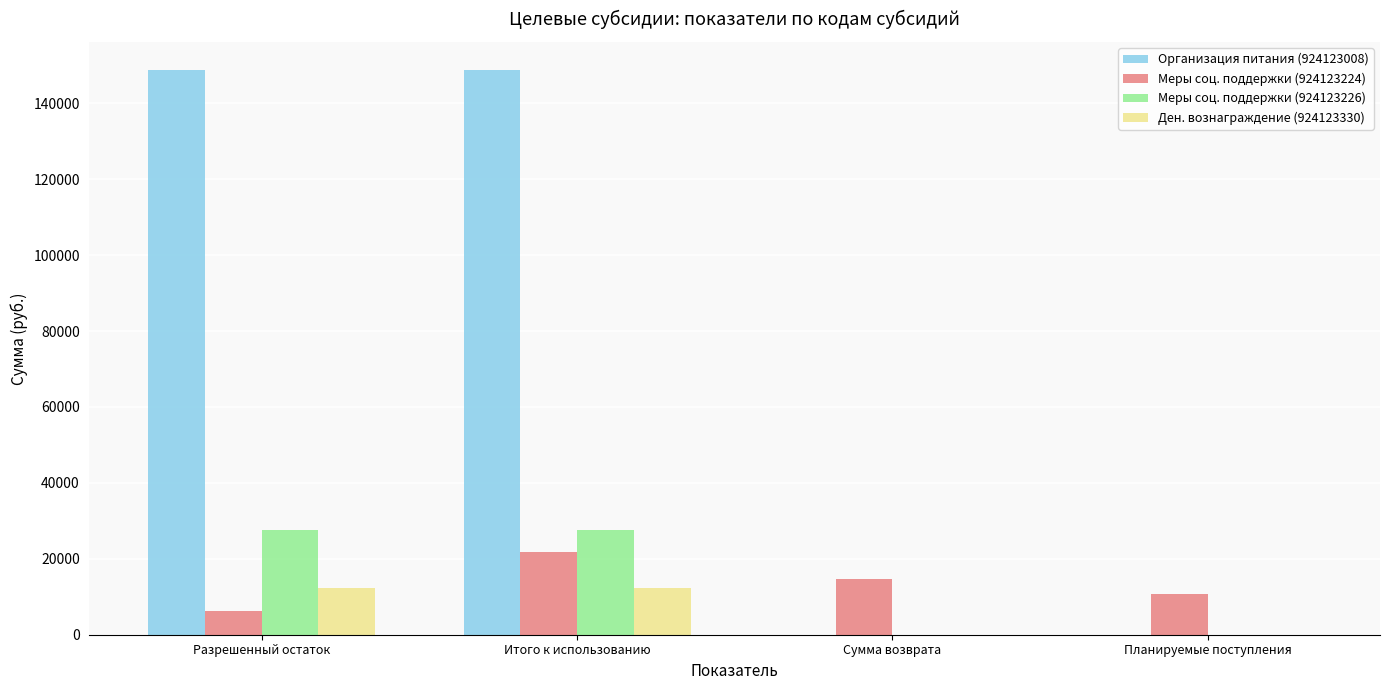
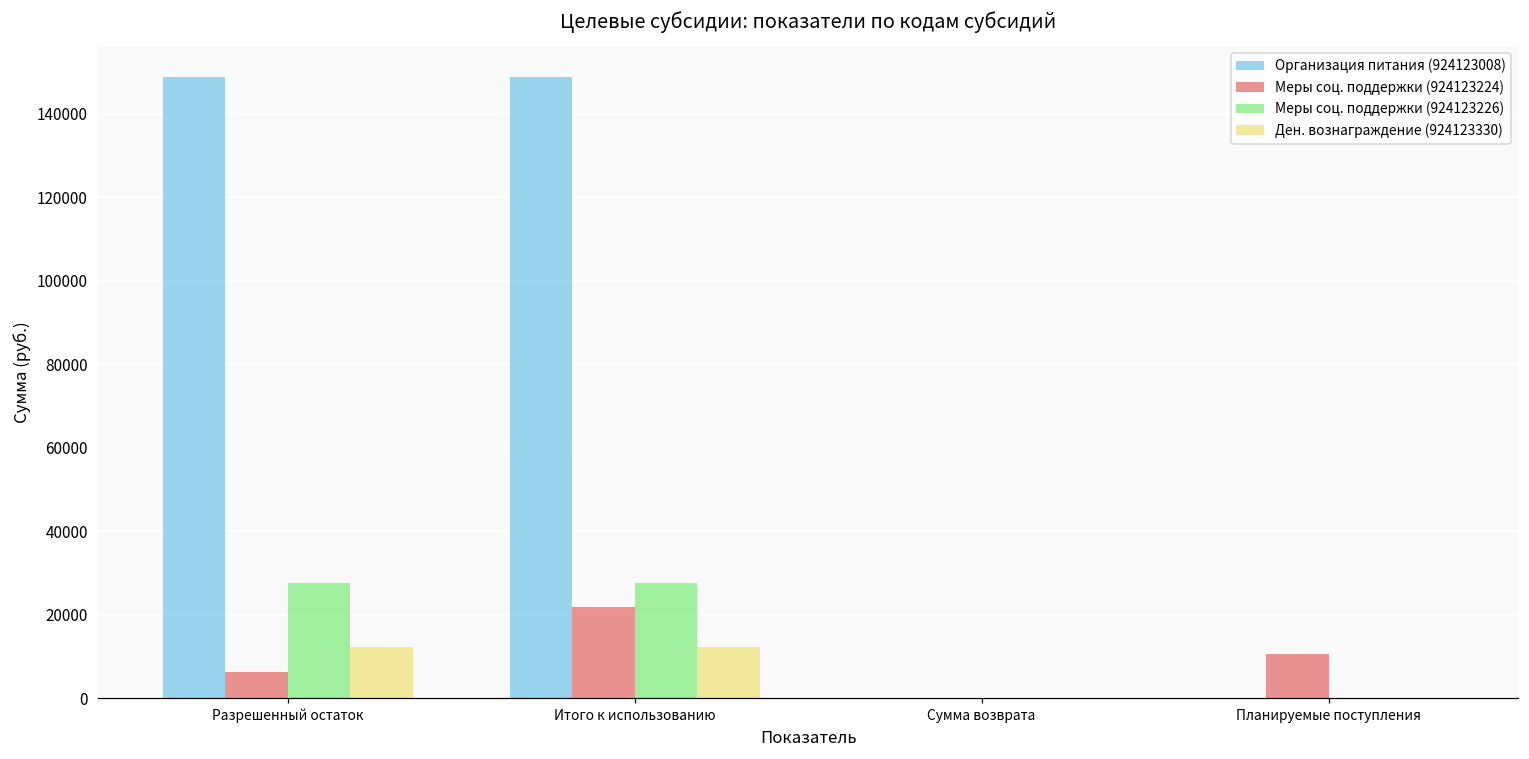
  {
    "Организация питания (924123008)": {
      "Разрешенный остаток": 149000,
      "Итого к использованию": 149000,
      "Сумма возврата": 0,
      "Планируемые поступления": 0
    },
    "Меры соц. поддержки (924123224)": {
      "Разрешенный остаток": 6000,
      "Итого к использованию": 22000,
-     "Сумма возврата": 15000,
+     "Сумма возврата": 0,
      "Планируемые поступления": 11000
    },
    "Меры соц. поддержки (924123226)": {
      "Разрешенный остаток": 28000,
      "Итого к использованию": 28000,
      "Сумма возврата": 0,
      "Планируемые поступления": 0
    },
    "Ден. вознаграждение (924123330)": {
      "Разрешенный остаток": 12000,
      "Итого к использованию": 12000,
      "Сумма возврата": 0,
      "Планируемые поступления": 0
    }
  }
